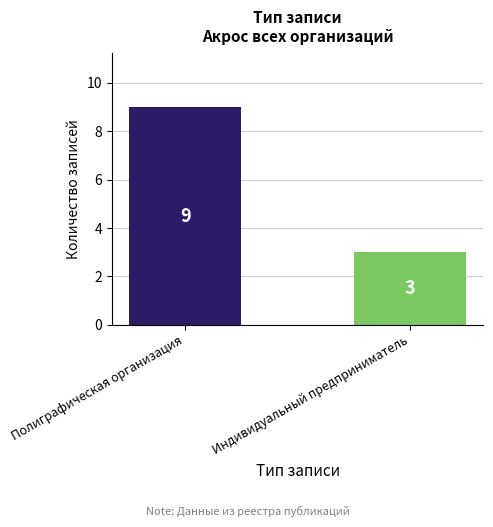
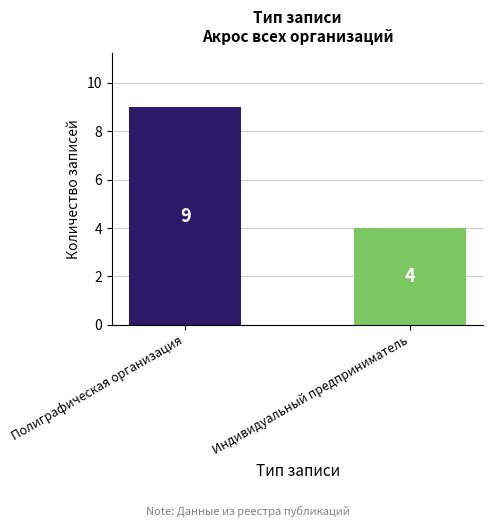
  {
    "Полиграфическая организация": 9,
-   "Индивидуальный предприниматель": 3
+   "Индивидуальный предприниматель": 4
  }
